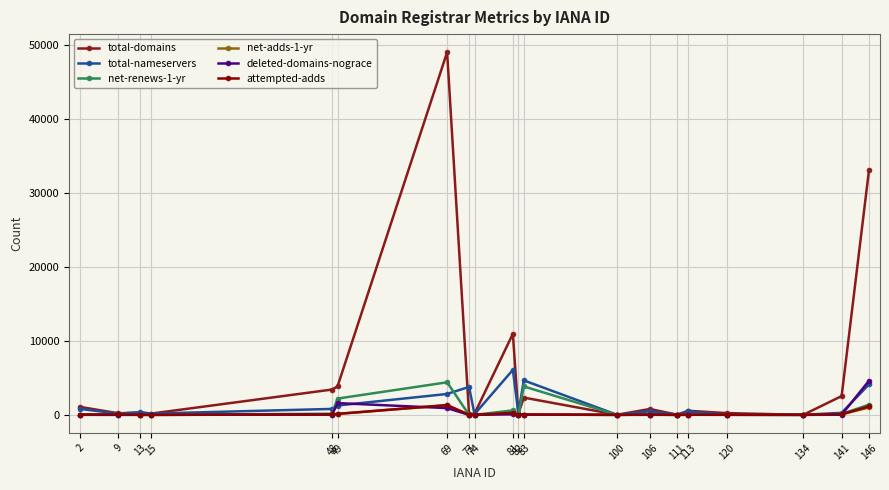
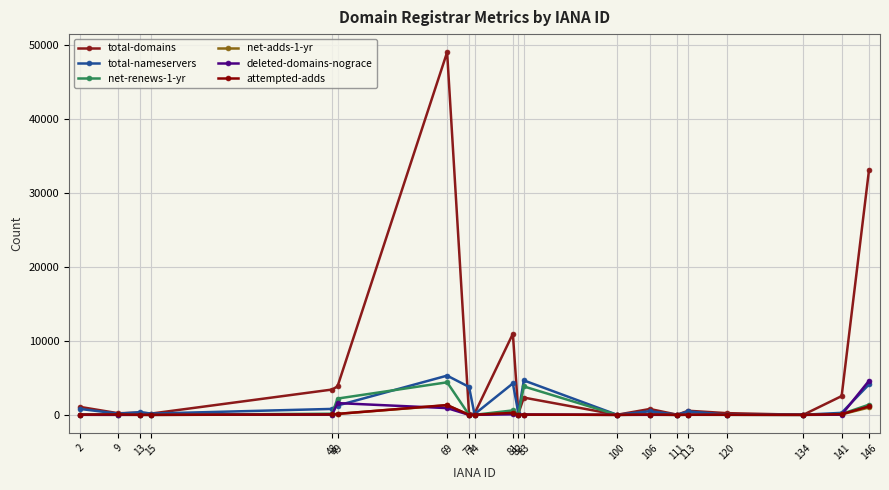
  {
    "total-nameservers": {
      "48": 1000,
-     "69": 3000,
+     "69": 5000,
      "73": 4000,
-     "81": 6000,
+     "81": 4000,
      "83": 5000,
      "146": 4000
    },
    "net-renews-1-yr": {
      "49": 2000,
      "69": 4000,
      "83": 4000
    },
    "deleted-domains-nograce": {
      "69": 1000,
      "146": 5000
    }
  }
